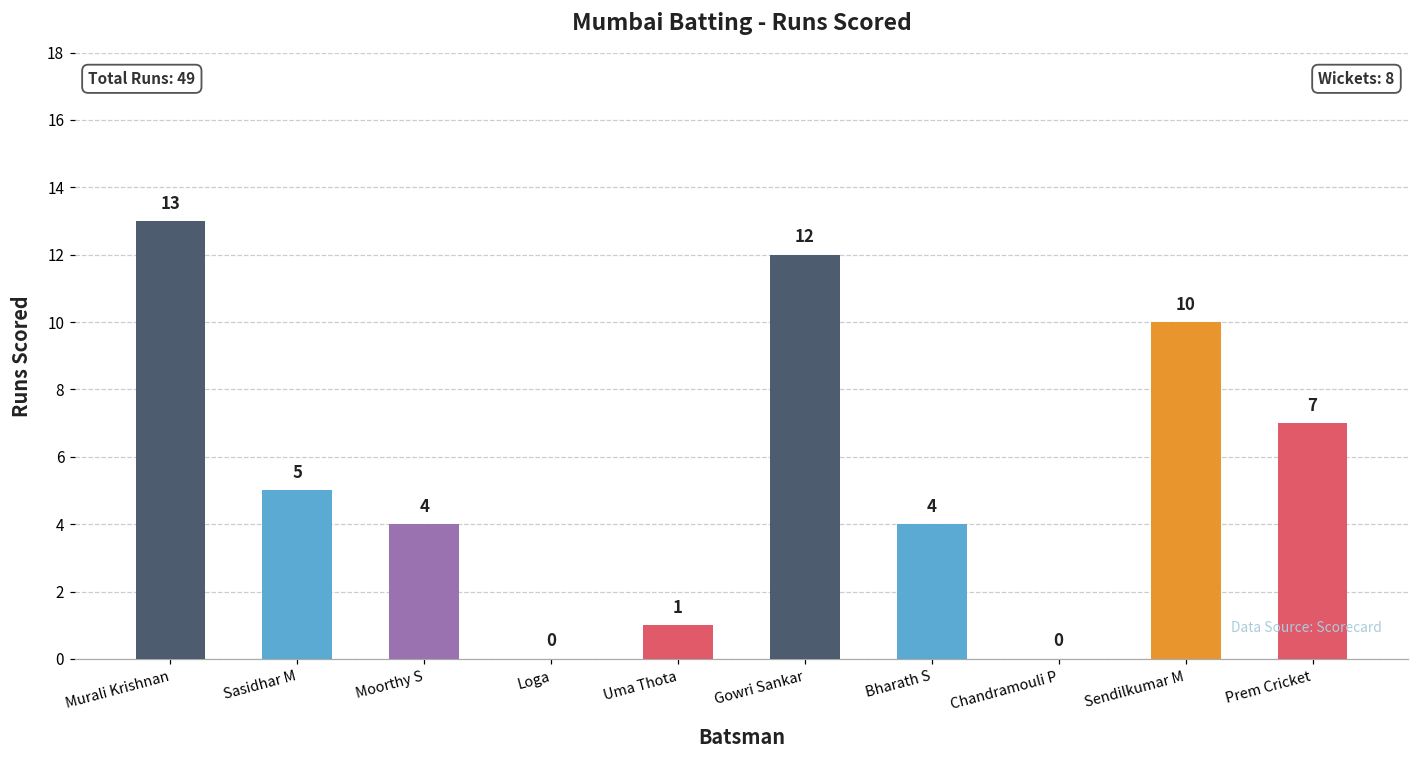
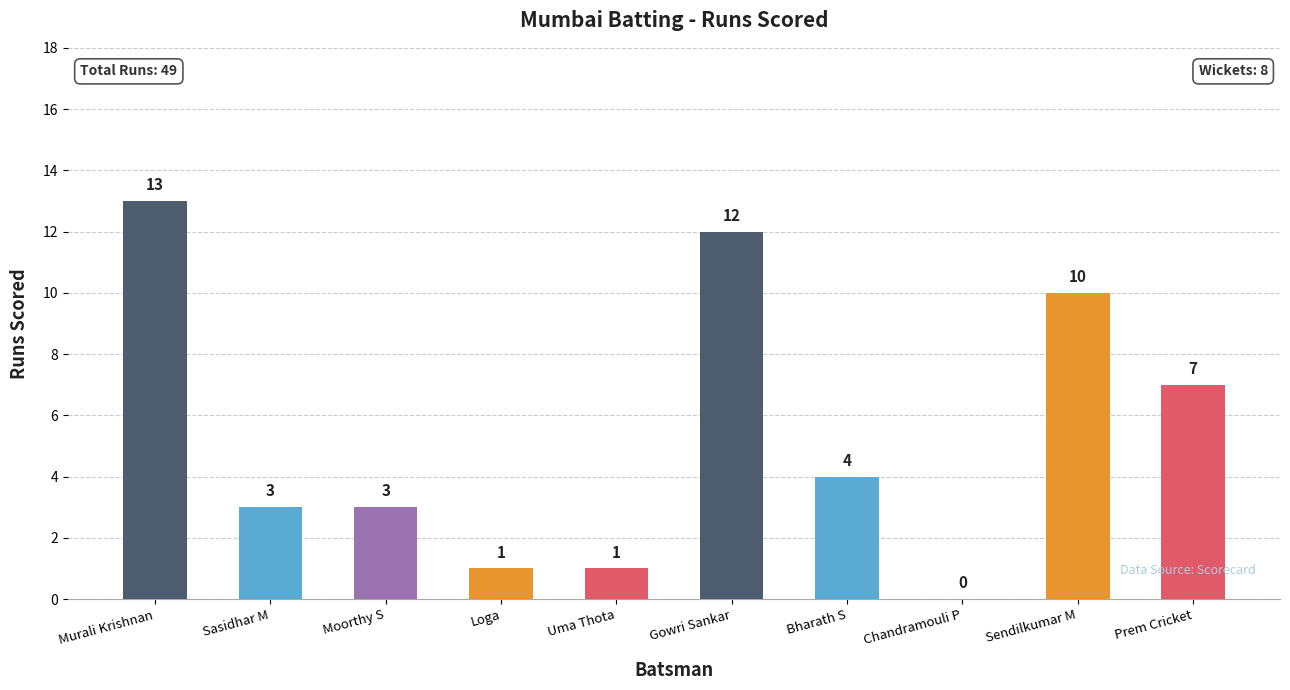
  {
    "Murali Krishnan": 13,
-   "Sasidhar M": 5,
-   "Moorthy S": 4,
-   "Loga": 0,
+   "Sasidhar M": 3,
+   "Moorthy S": 3,
+   "Loga": 1,
    "Uma Thota": 1,
    "Gowri Sankar": 12,
    "Bharath S": 4,
    "Chandramouli P": 0,
    "Sendilkumar M": 10,
    "Prem Cricket": 7
  }
